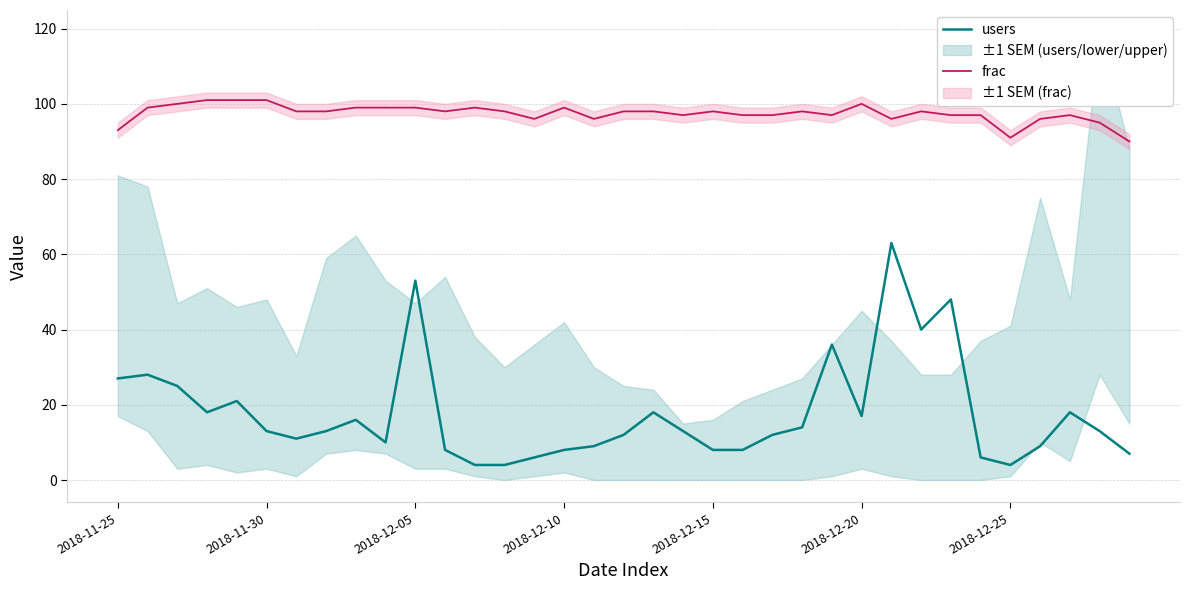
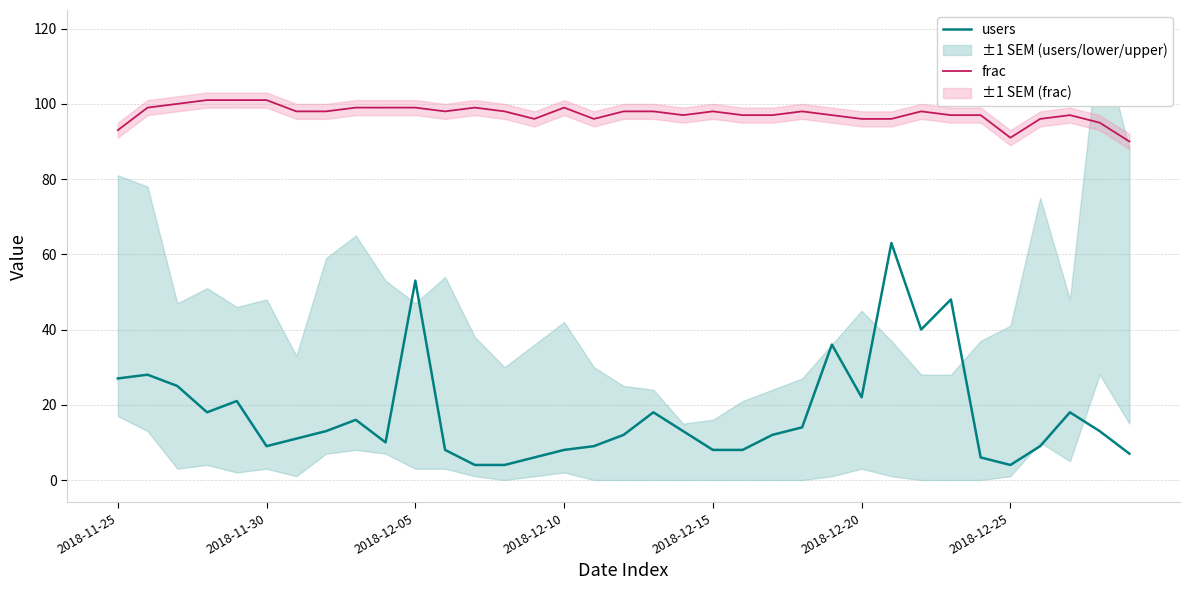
  {
    "users": {
      "2018-11-25": 27,
-     "2018-11-30": 13,
+     "2018-11-30": 9,
      "2018-12-05": 53,
      "2018-12-10": 8,
      "2018-12-15": 8,
-     "2018-12-20": 17,
+     "2018-12-20": 22,
      "2018-12-25": 4
    },
    "frac": {
      "2018-11-25": 93,
      "2018-11-30": 101,
      "2018-12-05": 99,
      "2018-12-10": 99,
      "2018-12-15": 98,
-     "2018-12-20": 100,
+     "2018-12-20": 96,
      "2018-12-25": 91
    }
  }
